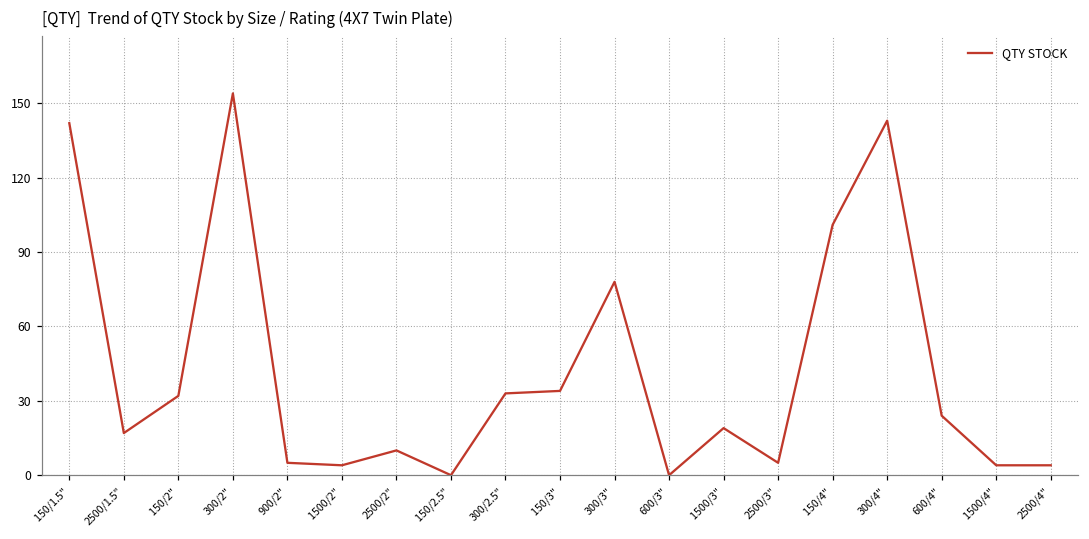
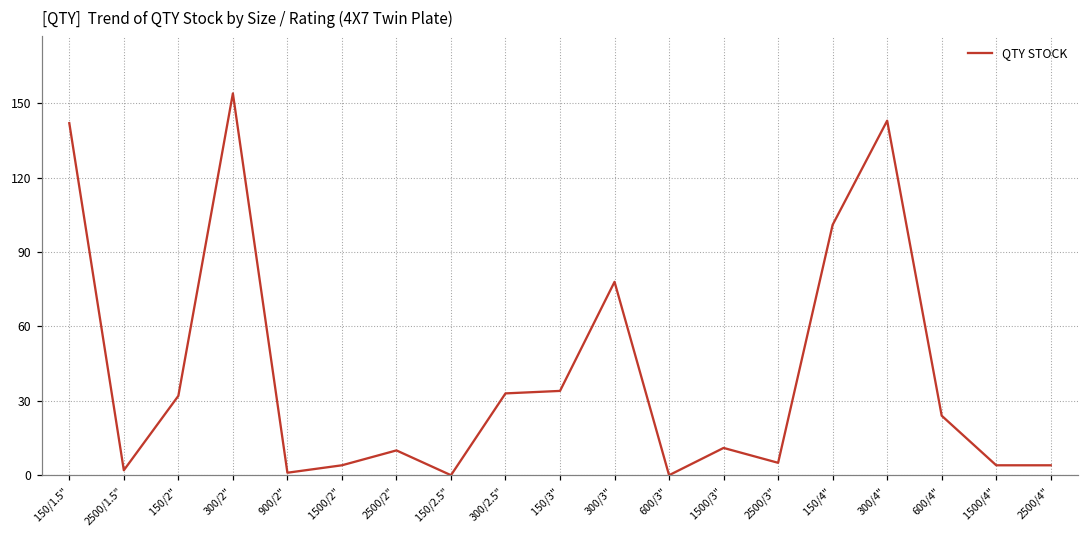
  {
    "150/1.5\"": 142,
-   "2500/1.5\"": 17,
+   "2500/1.5\"": 2,
    "150/2\"": 32,
    "300/2\"": 154,
-   "900/2\"": 5,
+   "900/2\"": 1,
    "1500/2\"": 4,
    "2500/2\"": 10,
    "150/2.5\"": 0,
    "300/2.5\"": 33,
    "150/3\"": 34,
    "300/3\"": 78,
    "600/3\"": 0,
-   "1500/3\"": 19,
+   "1500/3\"": 11,
    "2500/3\"": 5,
    "150/4\"": 101,
    "300/4\"": 143,
    "600/4\"": 24,
    "1500/4\"": 4,
    "2500/4\"": 4
  }
